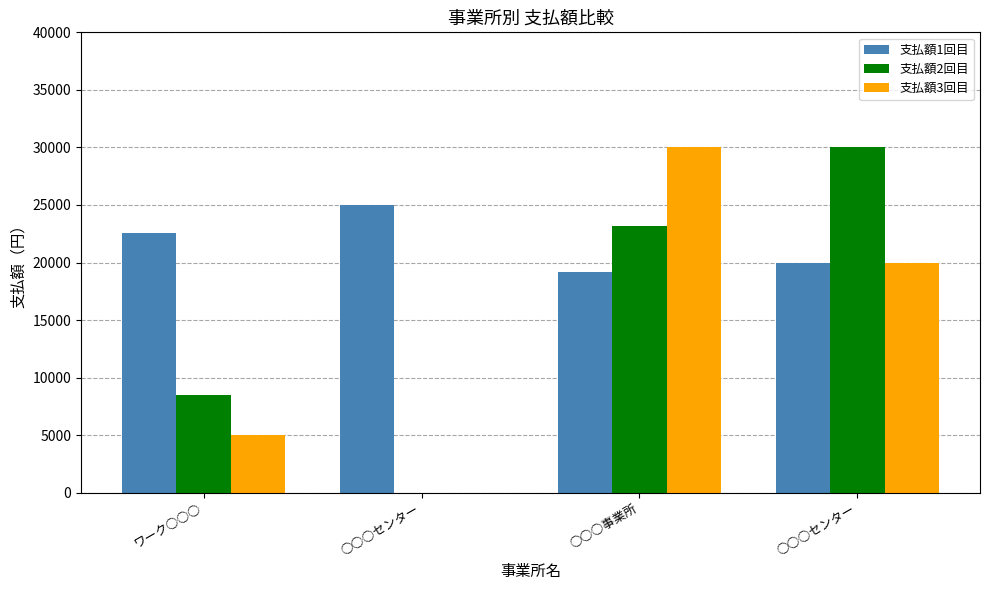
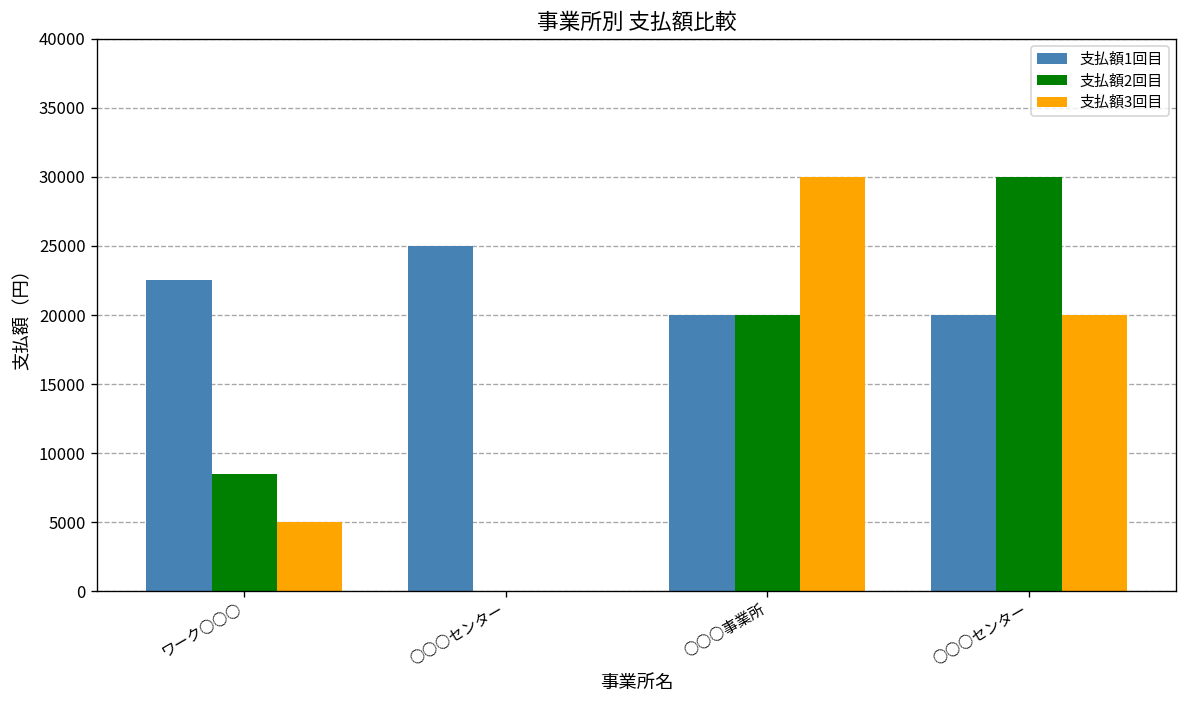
  {
    "支払額1回目": {
      "ワーク○○○": 22600,
-     "○○○事業所": 19100
+     "○○○事業所": 20000
    },
    "支払額2回目": {
      "ワーク○○○": 8500,
-     "○○○事業所": 23200
+     "○○○事業所": 20000
    },
    "支払額3回目": {
      "ワーク○○○": 5000,
      "○○○事業所": 30000
    }
  }
